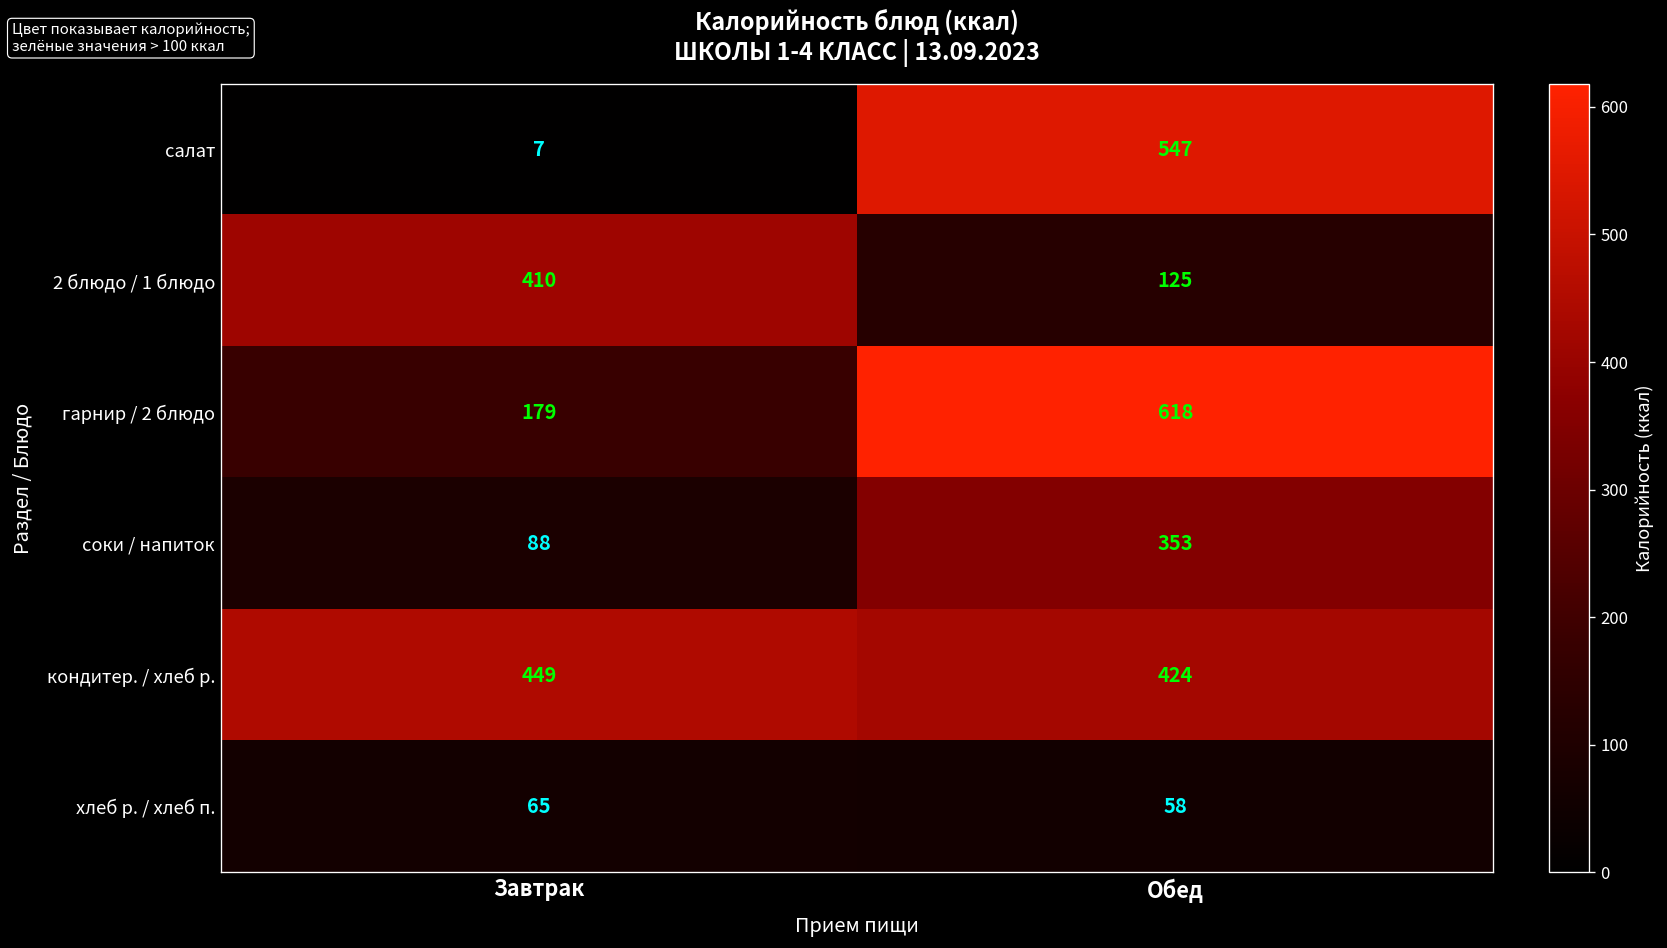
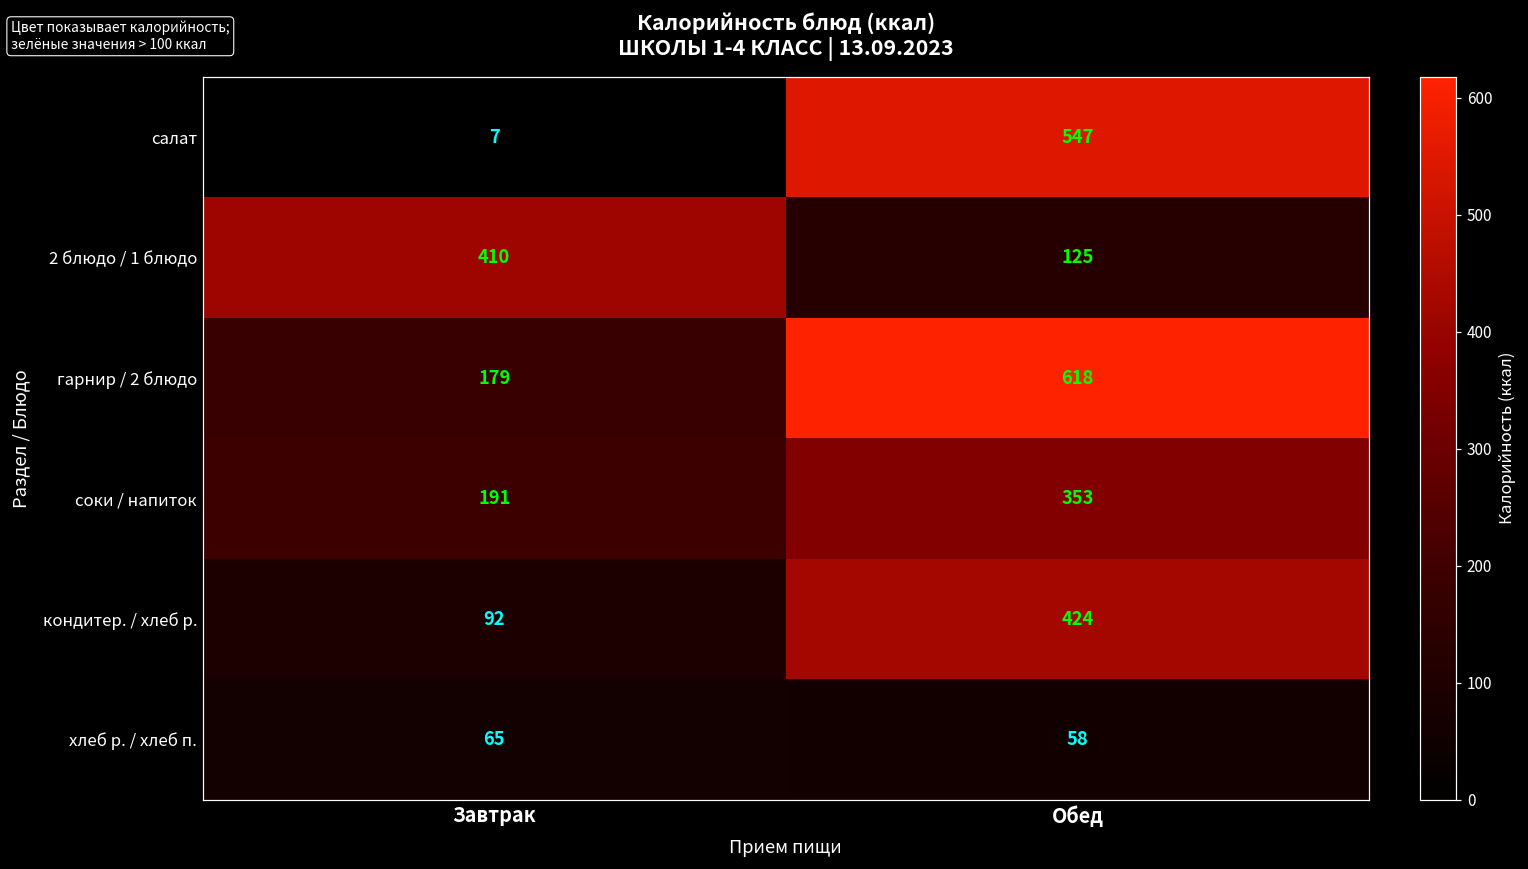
  {
    "салат": {
      "Завтрак": 7,
      "Обед": 547
    },
    "2 блюдо / 1 блюдо": {
      "Завтрак": 410,
      "Обед": 125
    },
    "гарнир / 2 блюдо": {
      "Завтрак": 179,
      "Обед": 618
    },
    "соки / напиток": {
-     "Завтрак": 88,
+     "Завтрак": 191,
      "Обед": 353
    },
    "кондитер. / хлеб р.": {
-     "Завтрак": 449,
+     "Завтрак": 92,
      "Обед": 424
    },
    "хлеб р. / хлеб п.": {
      "Завтрак": 65,
      "Обед": 58
    }
  }
